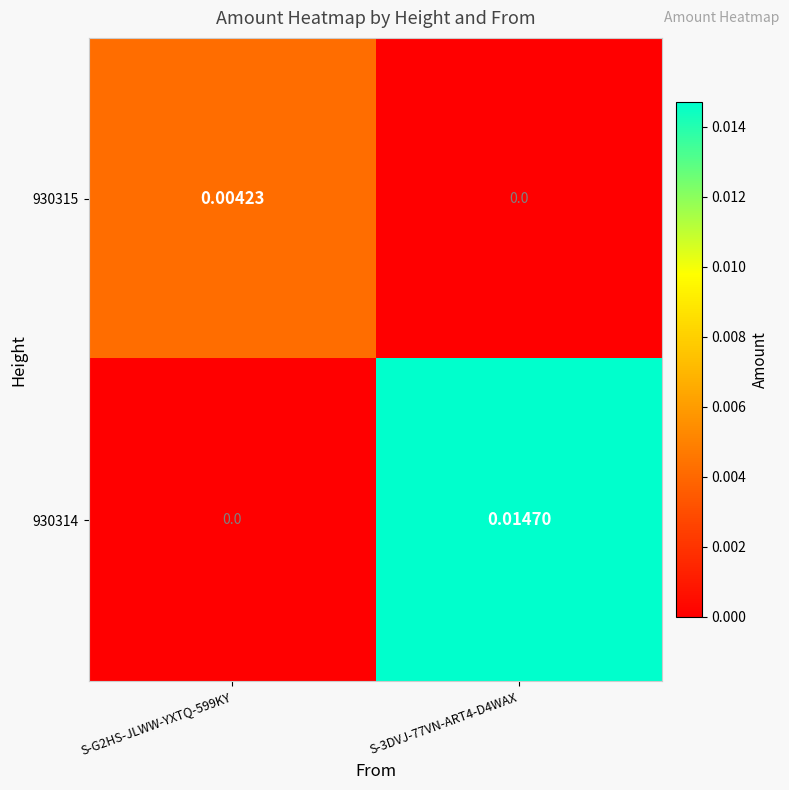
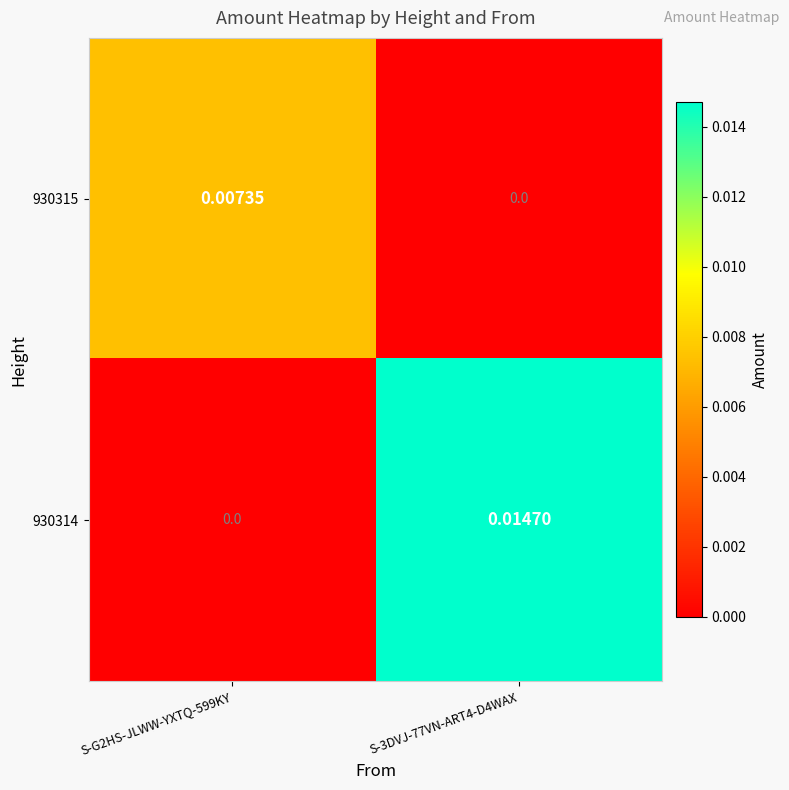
  {
    "930315": {
-     "S-G2HS-JLWW-YXTQ-599KY": 0.00423,
+     "S-G2HS-JLWW-YXTQ-599KY": 0.00735,
      "S-3DVJ-77VN-ART4-D4WAX": 0.0
    },
    "930314": {
      "S-G2HS-JLWW-YXTQ-599KY": 0.0,
      "S-3DVJ-77VN-ART4-D4WAX": 0.01470
    }
  }
